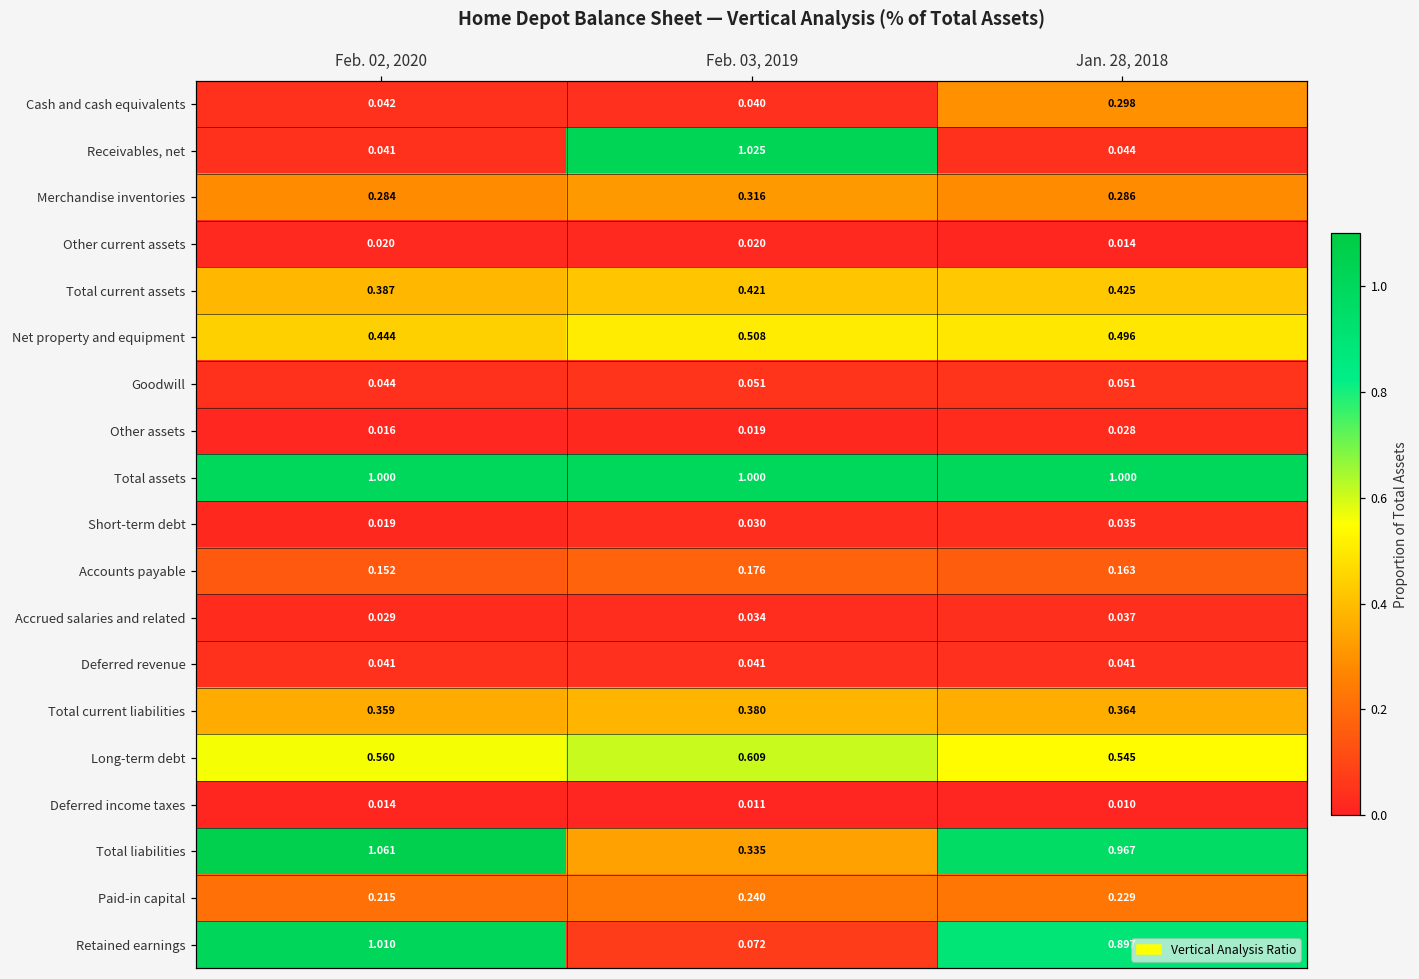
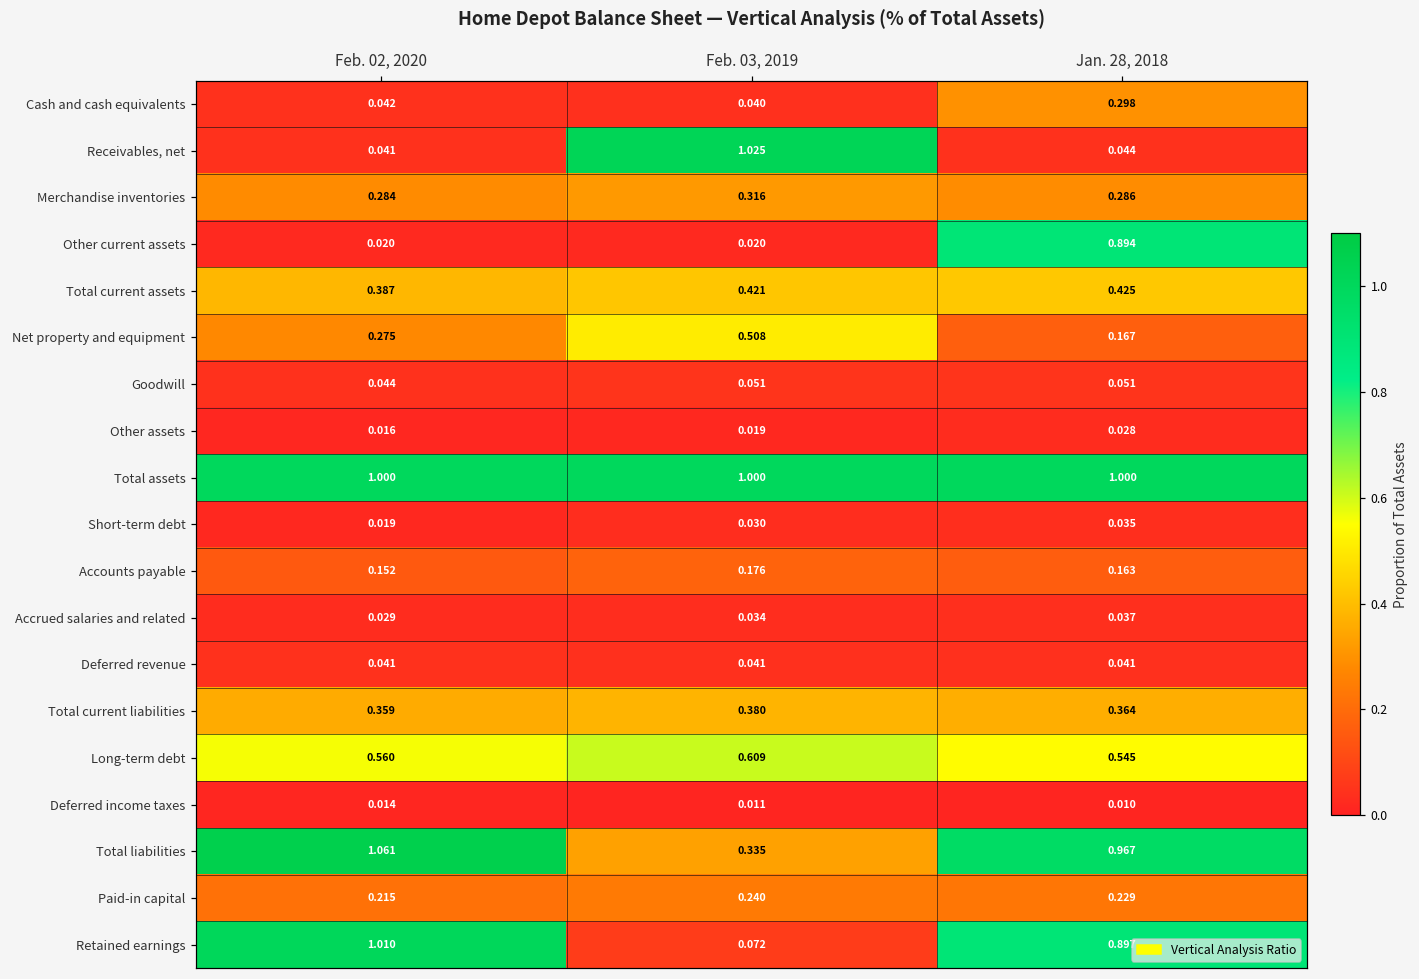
  {
    "Cash and cash equivalents": {
      "Feb. 02, 2020": 0.042,
      "Feb. 03, 2019": 0.040,
      "Jan. 28, 2018": 0.298
    },
    "Receivables, net": {
      "Feb. 02, 2020": 0.041,
      "Feb. 03, 2019": 1.025,
      "Jan. 28, 2018": 0.044
    },
    "Merchandise inventories": {
      "Feb. 02, 2020": 0.284,
      "Feb. 03, 2019": 0.316,
      "Jan. 28, 2018": 0.286
    },
    "Other current assets": {
      "Feb. 02, 2020": 0.020,
      "Feb. 03, 2019": 0.020,
-     "Jan. 28, 2018": 0.014
+     "Jan. 28, 2018": 0.894
    },
    "Total current assets": {
      "Feb. 02, 2020": 0.387,
      "Feb. 03, 2019": 0.421,
      "Jan. 28, 2018": 0.425
    },
    "Net property and equipment": {
-     "Feb. 02, 2020": 0.444,
+     "Feb. 02, 2020": 0.275,
      "Feb. 03, 2019": 0.508,
-     "Jan. 28, 2018": 0.496
+     "Jan. 28, 2018": 0.167
    },
    "Goodwill": {
      "Feb. 02, 2020": 0.044,
      "Feb. 03, 2019": 0.051,
      "Jan. 28, 2018": 0.051
    },
    "Other assets": {
      "Feb. 02, 2020": 0.016,
      "Feb. 03, 2019": 0.019,
      "Jan. 28, 2018": 0.028
    },
    "Total assets": {
      "Feb. 02, 2020": 1.000,
      "Feb. 03, 2019": 1.000,
      "Jan. 28, 2018": 1.000
    },
    "Short-term debt": {
      "Feb. 02, 2020": 0.019,
      "Feb. 03, 2019": 0.030,
      "Jan. 28, 2018": 0.035
    },
    "Accounts payable": {
      "Feb. 02, 2020": 0.152,
      "Feb. 03, 2019": 0.176,
      "Jan. 28, 2018": 0.163
    },
    "Accrued salaries and related": {
      "Feb. 02, 2020": 0.029,
      "Feb. 03, 2019": 0.034,
      "Jan. 28, 2018": 0.037
    },
    "Deferred revenue": {
      "Feb. 02, 2020": 0.041,
      "Feb. 03, 2019": 0.041,
      "Jan. 28, 2018": 0.041
    },
    "Total current liabilities": {
      "Feb. 02, 2020": 0.359,
      "Feb. 03, 2019": 0.380,
      "Jan. 28, 2018": 0.364
    },
    "Long-term debt": {
      "Feb. 02, 2020": 0.560,
      "Feb. 03, 2019": 0.609,
      "Jan. 28, 2018": 0.545
    },
    "Deferred income taxes": {
      "Feb. 02, 2020": 0.014,
      "Feb. 03, 2019": 0.011,
      "Jan. 28, 2018": 0.010
    },
    "Total liabilities": {
      "Feb. 02, 2020": 1.061,
      "Feb. 03, 2019": 0.335,
      "Jan. 28, 2018": 0.967
    },
    "Paid-in capital": {
      "Feb. 02, 2020": 0.215,
      "Feb. 03, 2019": 0.240,
      "Jan. 28, 2018": 0.229
    },
    "Retained earnings": {
      "Feb. 02, 2020": 1.010,
      "Feb. 03, 2019": 0.072
    }
  }
